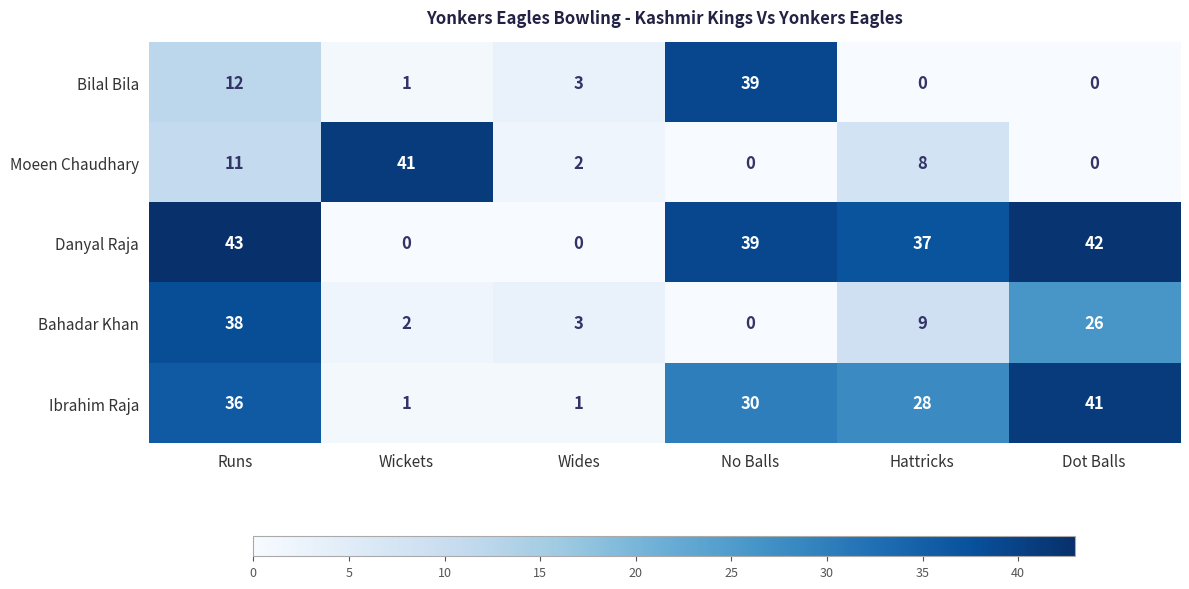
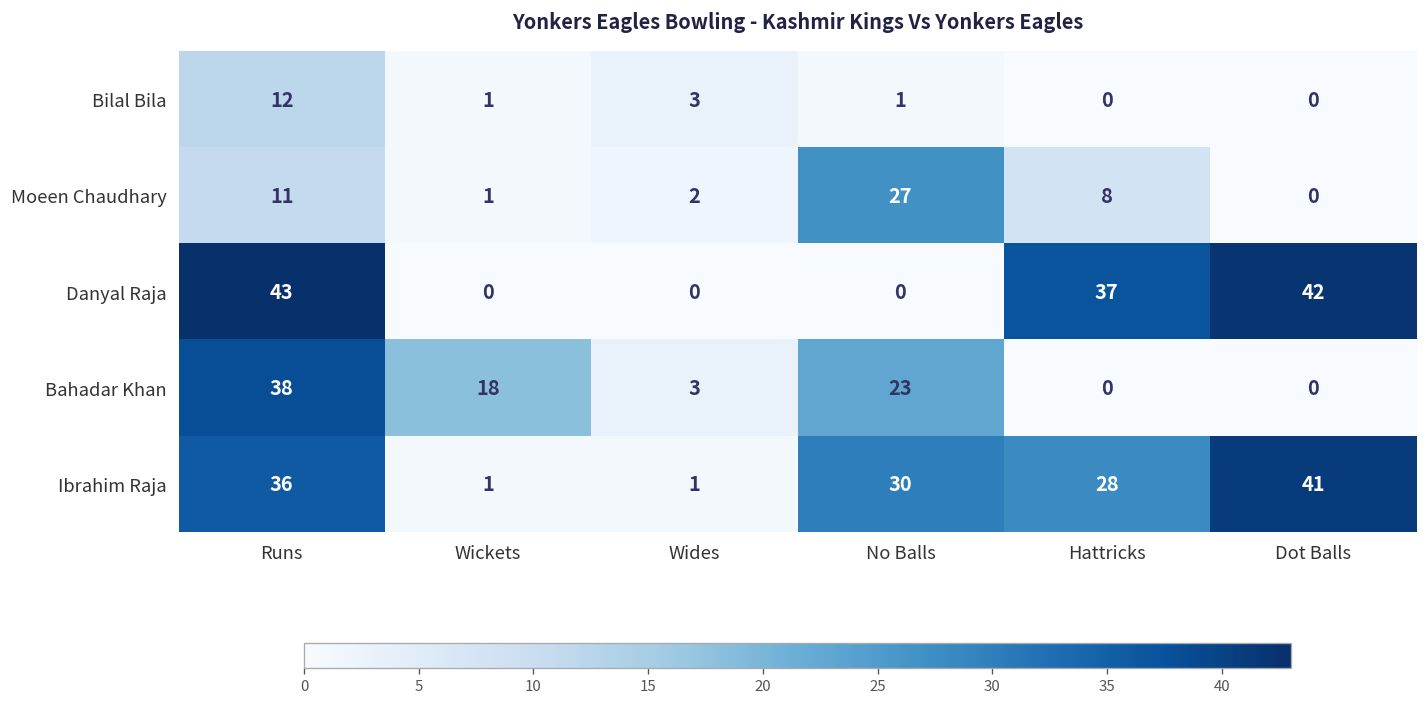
  {
    "Bilal Bila": {
      "Runs": 12,
      "Wickets": 1,
      "Wides": 3,
-     "No Balls": 39,
+     "No Balls": 1,
      "Hattricks": 0,
      "Dot Balls": 0
    },
    "Moeen Chaudhary": {
      "Runs": 11,
-     "Wickets": 41,
+     "Wickets": 1,
      "Wides": 2,
-     "No Balls": 0,
+     "No Balls": 27,
      "Hattricks": 8,
      "Dot Balls": 0
    },
    "Danyal Raja": {
      "Runs": 43,
      "Wickets": 0,
      "Wides": 0,
-     "No Balls": 39,
+     "No Balls": 0,
      "Hattricks": 37,
      "Dot Balls": 42
    },
    "Bahadar Khan": {
      "Runs": 38,
-     "Wickets": 2,
+     "Wickets": 18,
      "Wides": 3,
-     "No Balls": 0,
-     "Hattricks": 9,
-     "Dot Balls": 26
+     "No Balls": 23,
+     "Hattricks": 0,
+     "Dot Balls": 0
    },
    "Ibrahim Raja": {
      "Runs": 36,
      "Wickets": 1,
      "Wides": 1,
      "No Balls": 30,
      "Hattricks": 28,
      "Dot Balls": 41
    }
  }
